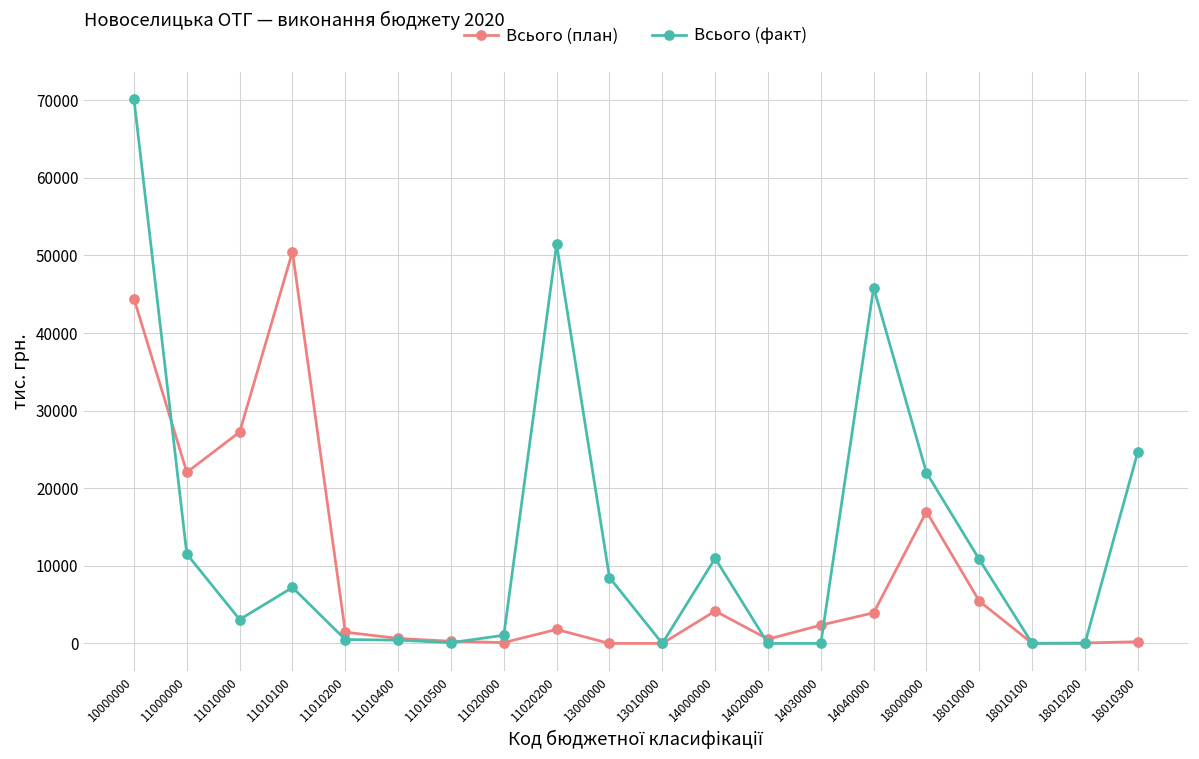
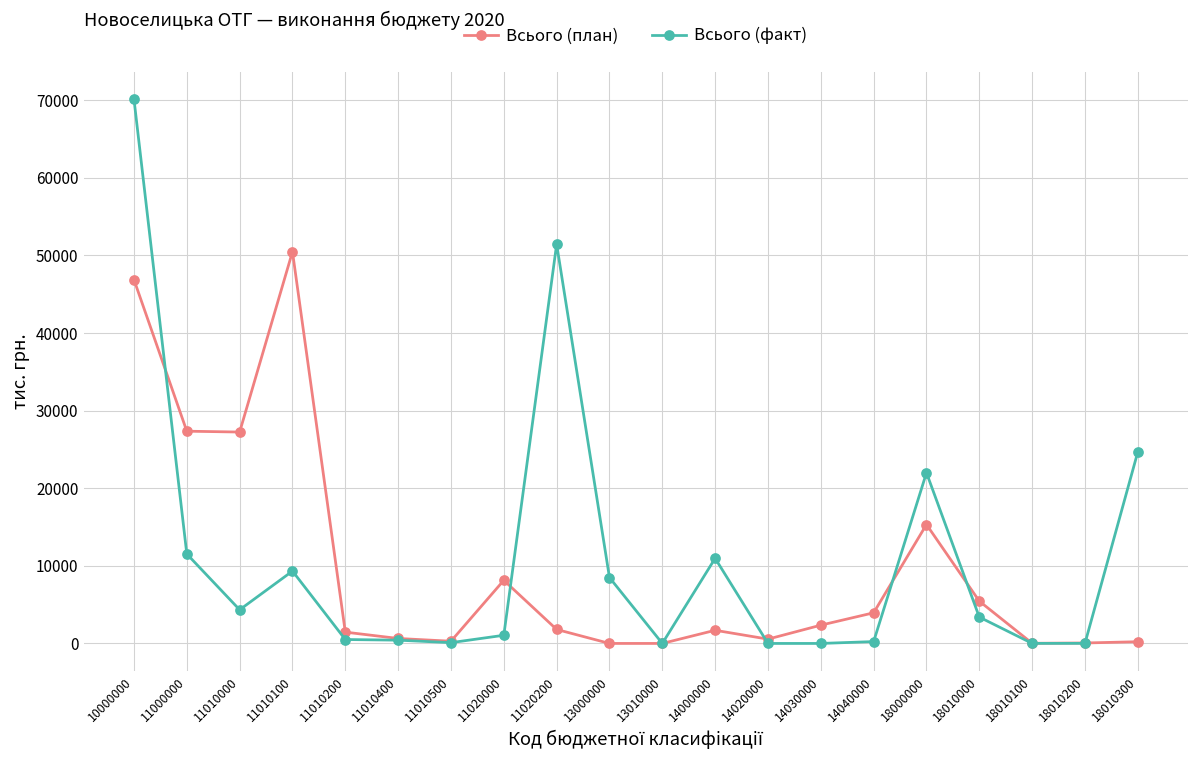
  {
    "Всього (план)": {
-     "10000000": 44000,
-     "11000000": 22000,
+     "10000000": 47000,
+     "11000000": 27000,
      "11010000": 27000,
      "11010100": 50000,
      "11010200": 1000,
-     "11020000": 0,
+     "11020000": 8000,
      "11020200": 2000,
      "13000000": 0,
-     "14000000": 4000,
+     "14000000": 2000,
      "14020000": 1000,
      "14030000": 2000,
      "14040000": 4000,
-     "18000000": 17000,
+     "18000000": 15000,
      "18010000": 5000,
      "18010300": 0
    },
    "Всього (факт)": {
      "10000000": 70000,
      "11000000": 12000,
-     "11010000": 3000,
-     "11010100": 7000,
+     "11010000": 4000,
+     "11010100": 9000,
      "11010200": 1000,
      "11020000": 1000,
      "11020200": 51000,
      "13000000": 8000,
      "14000000": 11000,
      "14020000": 0,
      "14030000": 0,
-     "14040000": 46000,
+     "14040000": 0,
      "18000000": 22000,
-     "18010000": 11000,
+     "18010000": 3000,
      "18010300": 25000
    }
  }
